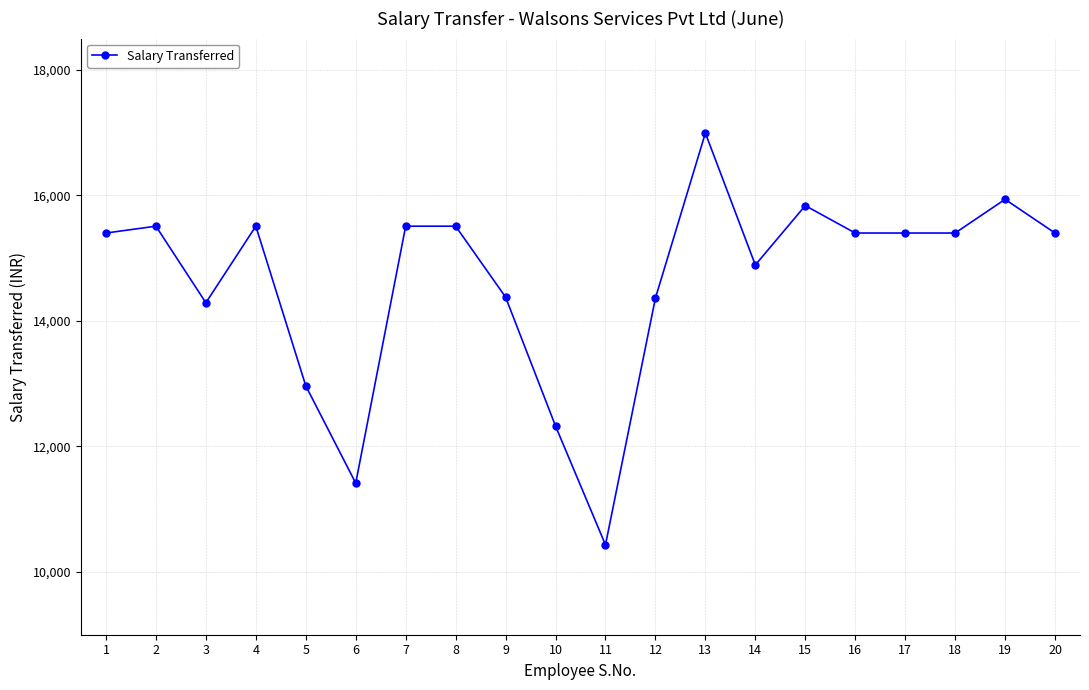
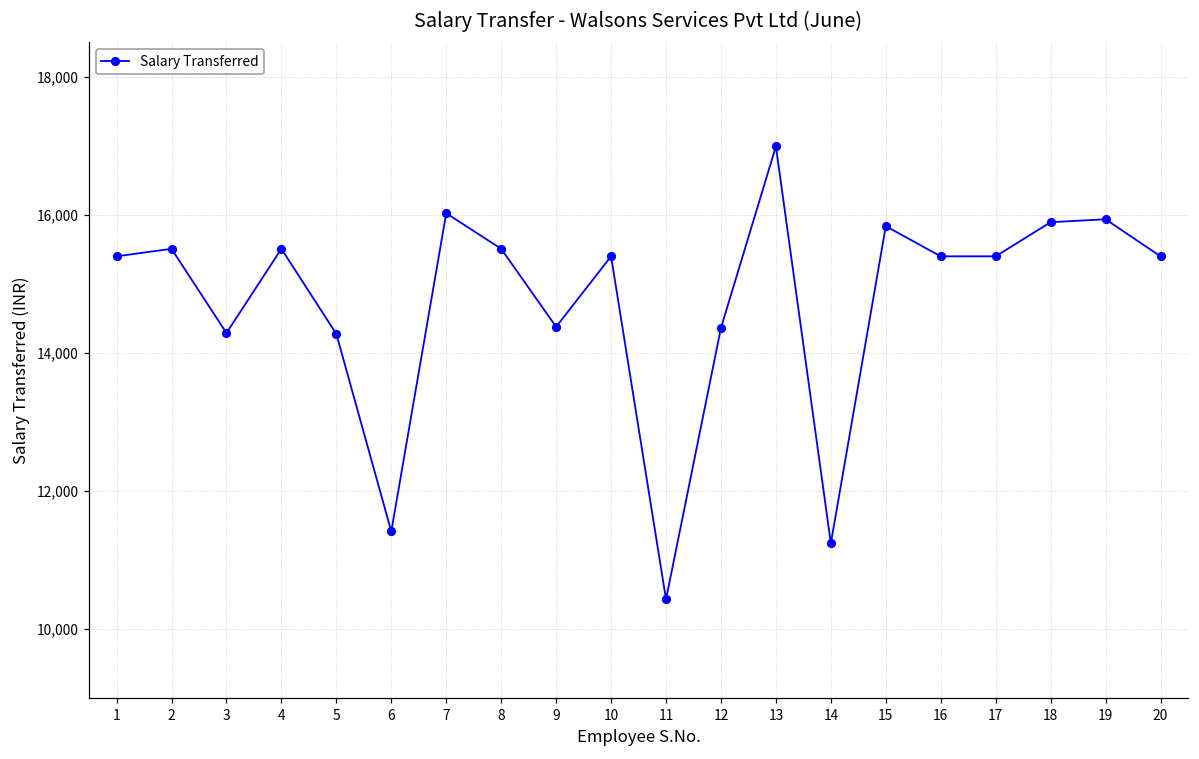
  {
    "1": "15,400",
    "2": "15,500",
    "3": "14,300",
    "4": "15,500",
-   "5": "13,000",
+   "5": "14,300",
    "6": "11,400",
-   "7": "15,500",
+   "7": "16,000",
    "8": "15,500",
    "9": "14,400",
-   "10": "12,300",
+   "10": "15,400",
    "11": "10,400",
    "12": "14,400",
    "13": "17,000",
-   "14": "14,900",
+   "14": "11,200",
    "15": "15,800",
    "16": "15,400",
    "17": "15,400",
-   "18": "15,400",
+   "18": "15,900",
    "19": "15,900",
    "20": "15,400"
  }
